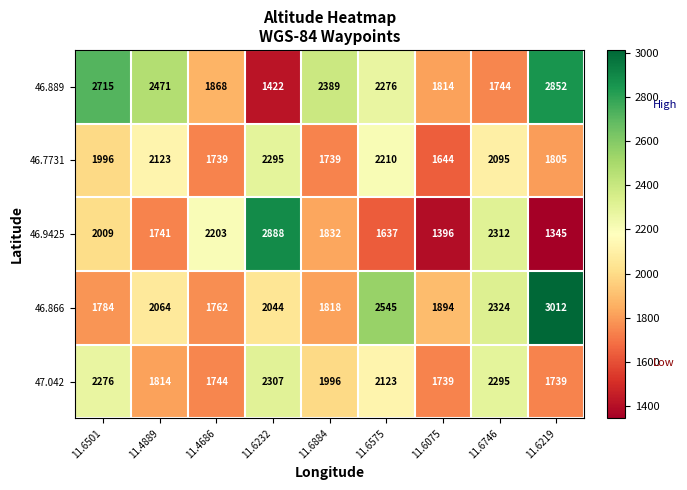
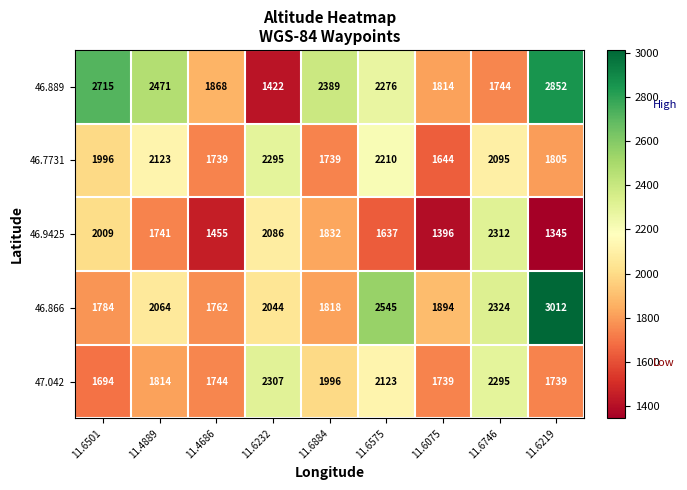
  {
    "46.889": {
      "11.6501": 2715,
      "11.4889": 2471,
      "11.4686": 1868,
      "11.6232": 1422,
      "11.6884": 2389,
      "11.6575": 2276,
      "11.6075": 1814,
      "11.6746": 1744,
      "11.6219": 2852
    },
    "46.7731": {
      "11.6501": 1996,
      "11.4889": 2123,
      "11.4686": 1739,
      "11.6232": 2295,
      "11.6884": 1739,
      "11.6575": 2210,
      "11.6075": 1644,
      "11.6746": 2095,
      "11.6219": 1805
    },
    "46.9425": {
      "11.6501": 2009,
      "11.4889": 1741,
-     "11.4686": 2203,
-     "11.6232": 2888,
+     "11.4686": 1455,
+     "11.6232": 2086,
      "11.6884": 1832,
      "11.6575": 1637,
      "11.6075": 1396,
      "11.6746": 2312,
      "11.6219": 1345
    },
    "46.866": {
      "11.6501": 1784,
      "11.4889": 2064,
      "11.4686": 1762,
      "11.6232": 2044,
      "11.6884": 1818,
      "11.6575": 2545,
      "11.6075": 1894,
      "11.6746": 2324,
      "11.6219": 3012
    },
    "47.042": {
-     "11.6501": 2276,
+     "11.6501": 1694,
      "11.4889": 1814,
      "11.4686": 1744,
      "11.6232": 2307,
      "11.6884": 1996,
      "11.6575": 2123,
      "11.6075": 1739,
      "11.6746": 2295,
      "11.6219": 1739
    }
  }
